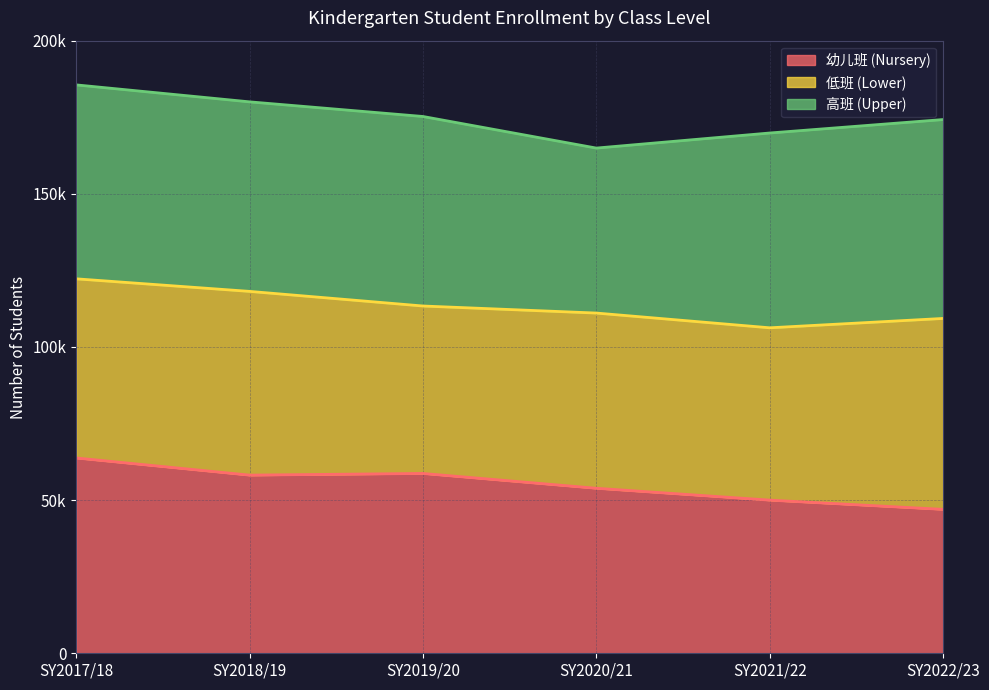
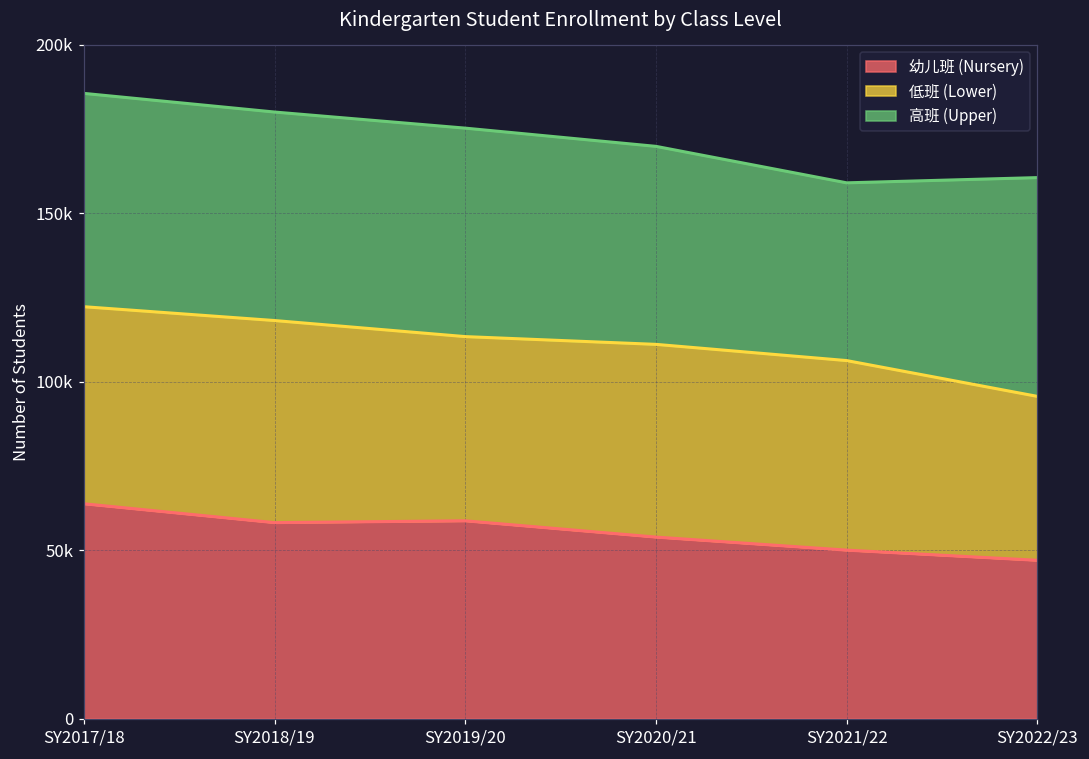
  {
    "幼儿班 (Nursery)": {
      "SY2017/18": 64000,
      "SY2018/19": 58000,
      "SY2019/20": 59000,
      "SY2020/21": 54000,
      "SY2021/22": 50000,
      "SY2022/23": 47000
    },
    "低班 (Lower)": {
      "SY2017/18": 58000,
      "SY2018/19": 60000,
      "SY2019/20": 55000,
      "SY2020/21": 57000,
      "SY2021/22": 56000,
-     "SY2022/23": 62000
+     "SY2022/23": 49000
    },
    "高班 (Upper)": {
      "SY2017/18": 63000,
      "SY2018/19": 62000,
      "SY2019/20": 62000,
-     "SY2020/21": 54000,
-     "SY2021/22": 64000,
+     "SY2020/21": 59000,
+     "SY2021/22": 53000,
      "SY2022/23": 65000
    }
  }
